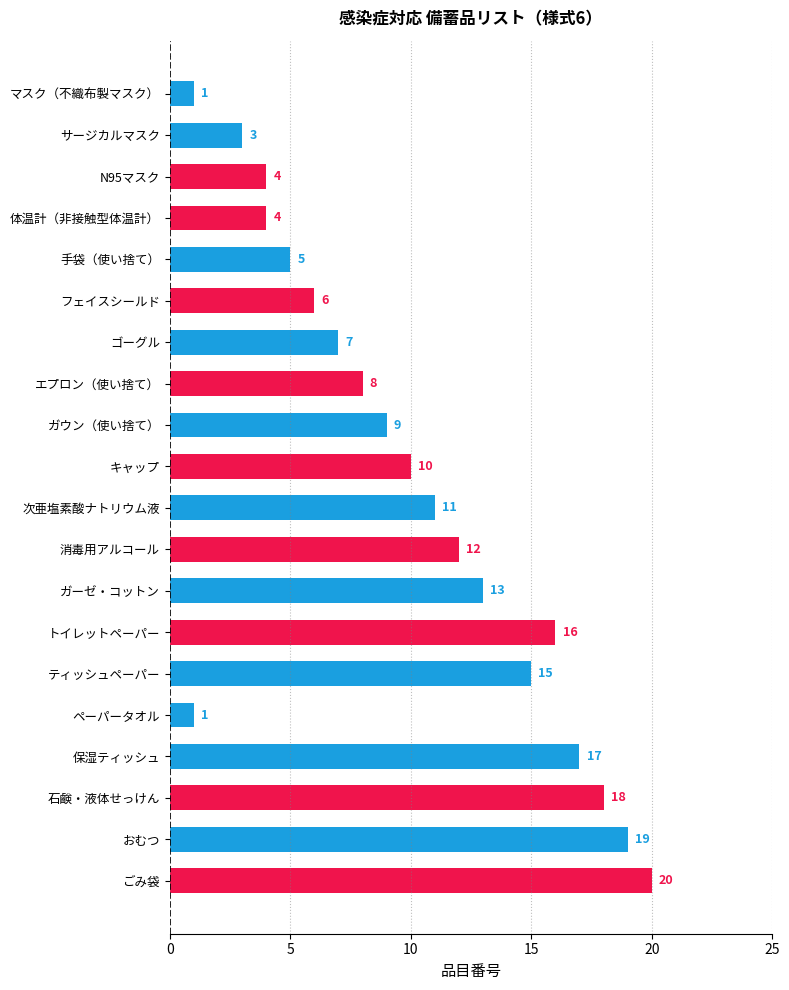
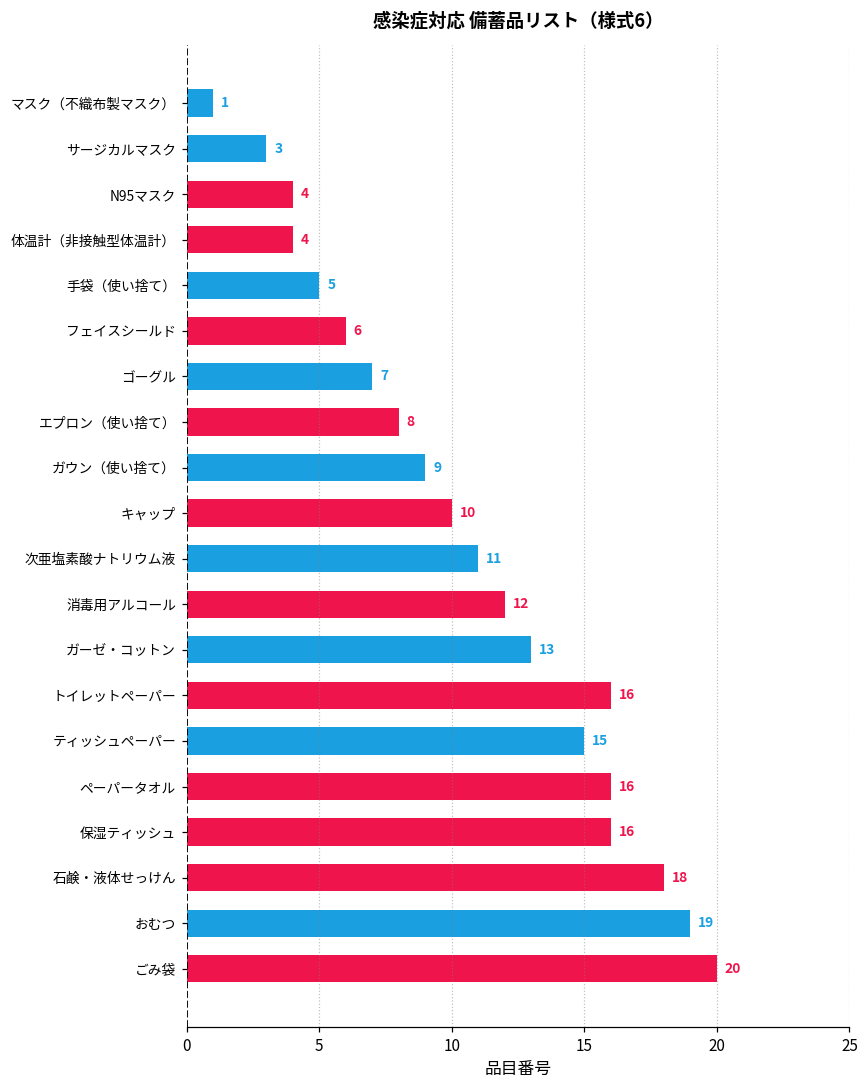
  {
    "マスク（不織布製マスク）": 1,
    "サージカルマスク": 3,
    "N95マスク": 4,
    "体温計（非接触型体温計）": 4,
    "手袋（使い捨て）": 5,
    "フェイスシールド": 6,
    "ゴーグル": 7,
    "エプロン（使い捨て）": 8,
    "ガウン（使い捨て）": 9,
    "キャップ": 10,
    "次亜塩素酸ナトリウム液": 11,
    "消毒用アルコール": 12,
    "ガーゼ・コットン": 13,
    "トイレットペーパー": 16,
    "ティッシュペーパー": 15,
-   "ペーパータオル": 1,
-   "保湿ティッシュ": 17,
+   "ペーパータオル": 16,
+   "保湿ティッシュ": 16,
    "石鹸・液体せっけん": 18,
    "おむつ": 19,
    "ごみ袋": 20
  }
